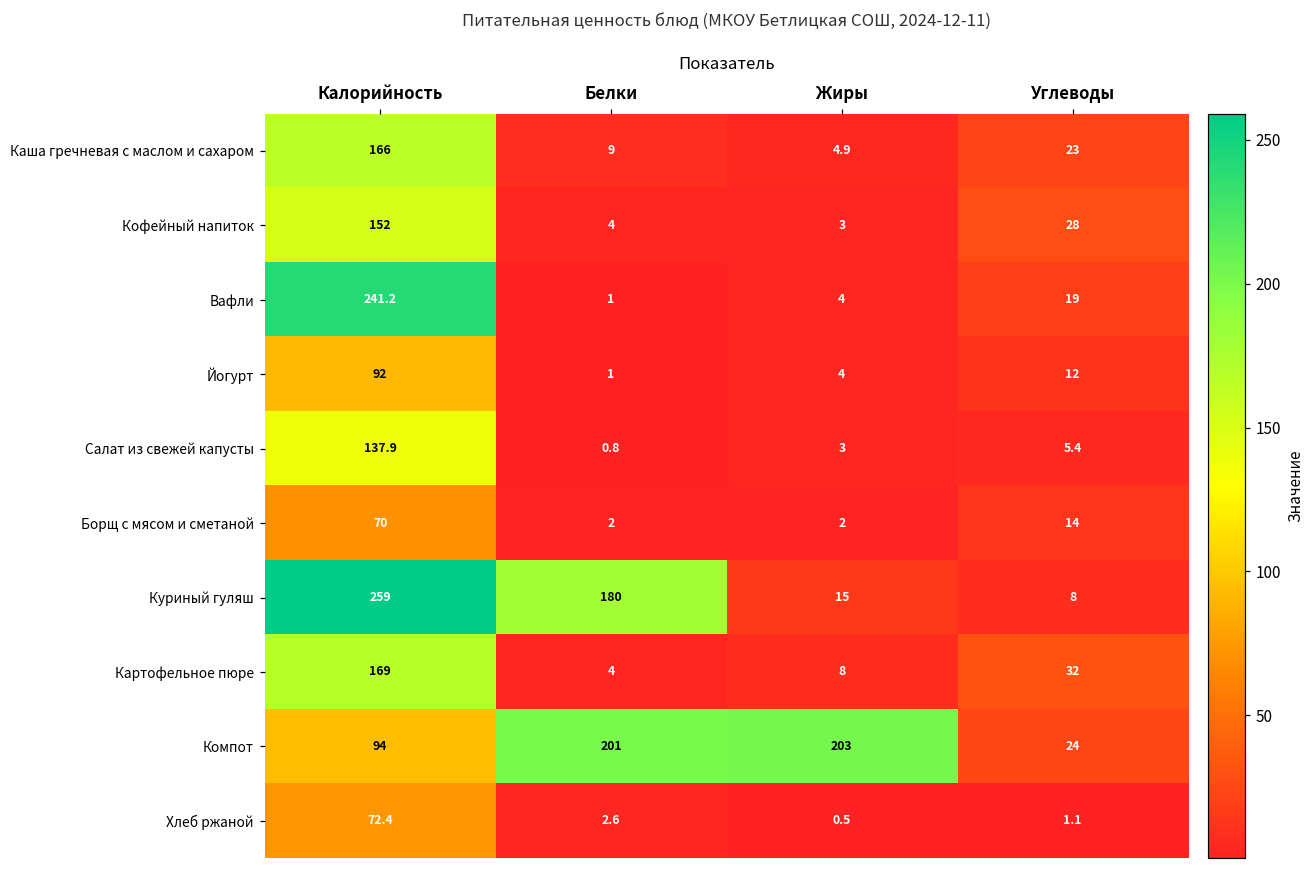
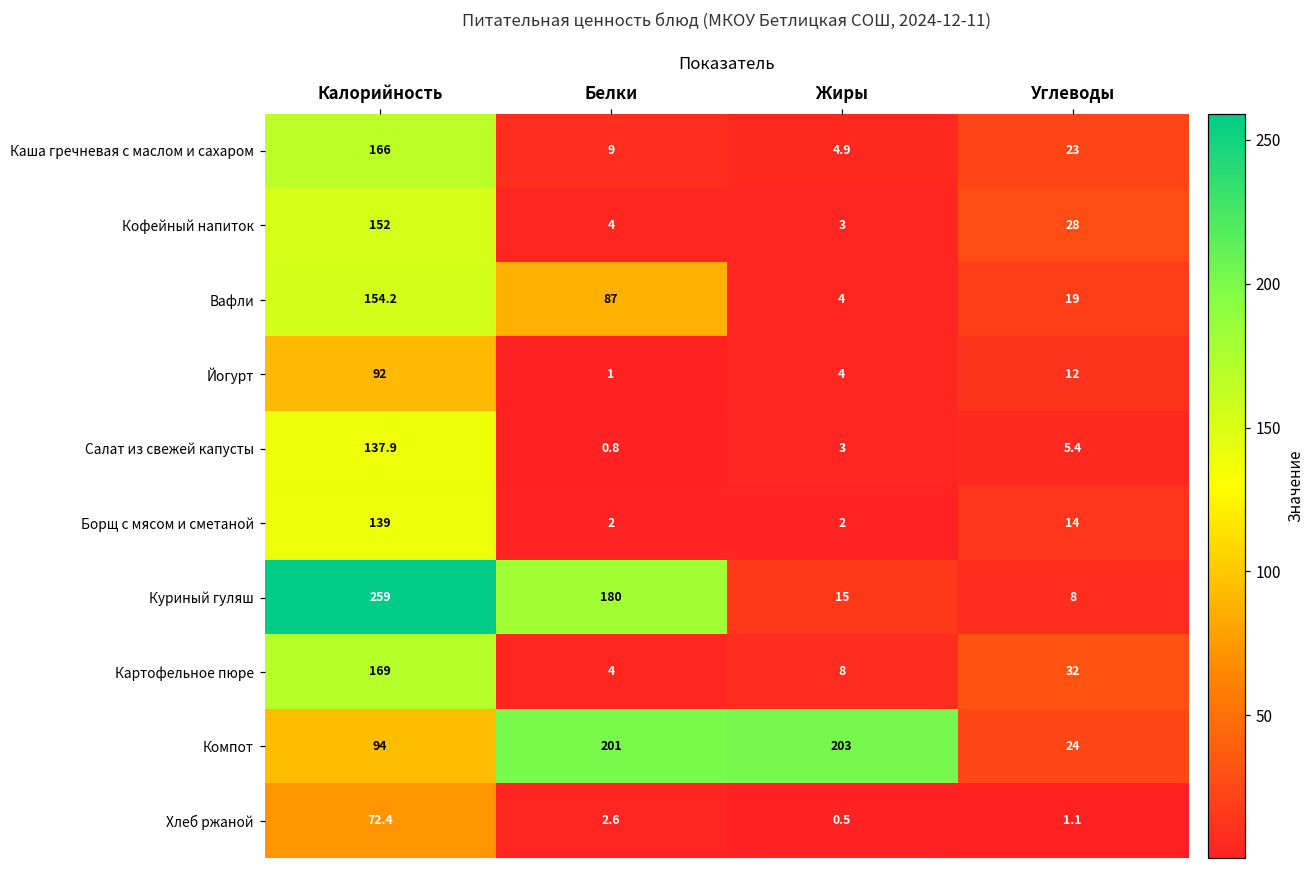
  {
    "Каша гречневая с маслом и сахаром": {
      "Калорийность": 166,
      "Белки": 9,
      "Жиры": 4.9,
      "Углеводы": 23
    },
    "Кофейный напиток": {
      "Калорийность": 152,
      "Белки": 4,
      "Жиры": 3,
      "Углеводы": 28
    },
    "Вафли": {
-     "Калорийность": 241.2,
-     "Белки": 1,
+     "Калорийность": 154.2,
+     "Белки": 87,
      "Жиры": 4,
      "Углеводы": 19
    },
    "Йогурт": {
      "Калорийность": 92,
      "Белки": 1,
      "Жиры": 4,
      "Углеводы": 12
    },
    "Салат из свежей капусты": {
      "Калорийность": 137.9,
      "Белки": 0.8,
      "Жиры": 3,
      "Углеводы": 5.4
    },
    "Борщ с мясом и сметаной": {
-     "Калорийность": 70,
+     "Калорийность": 139,
      "Белки": 2,
      "Жиры": 2,
      "Углеводы": 14
    },
    "Куриный гуляш": {
      "Калорийность": 259,
      "Белки": 180,
      "Жиры": 15,
      "Углеводы": 8
    },
    "Картофельное пюре": {
      "Калорийность": 169,
      "Белки": 4,
      "Жиры": 8,
      "Углеводы": 32
    },
    "Компот": {
      "Калорийность": 94,
      "Белки": 201,
      "Жиры": 203,
      "Углеводы": 24
    },
    "Хлеб ржаной": {
      "Калорийность": 72.4,
      "Белки": 2.6,
      "Жиры": 0.5,
      "Углеводы": 1.1
    }
  }
